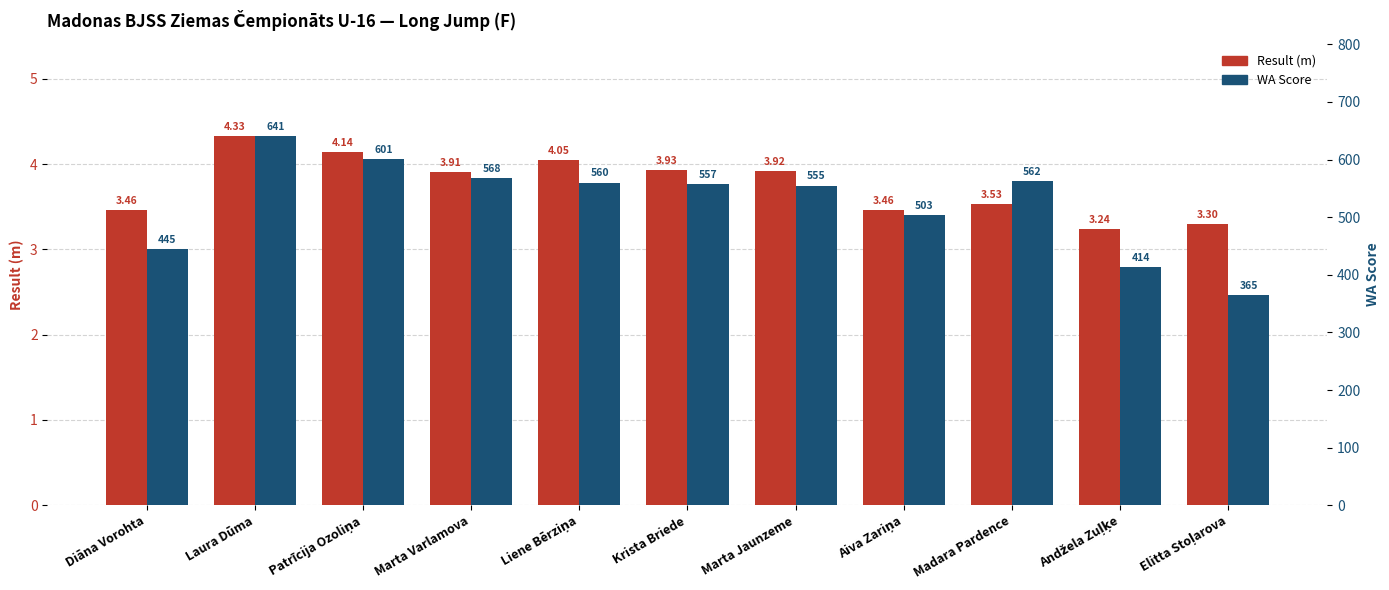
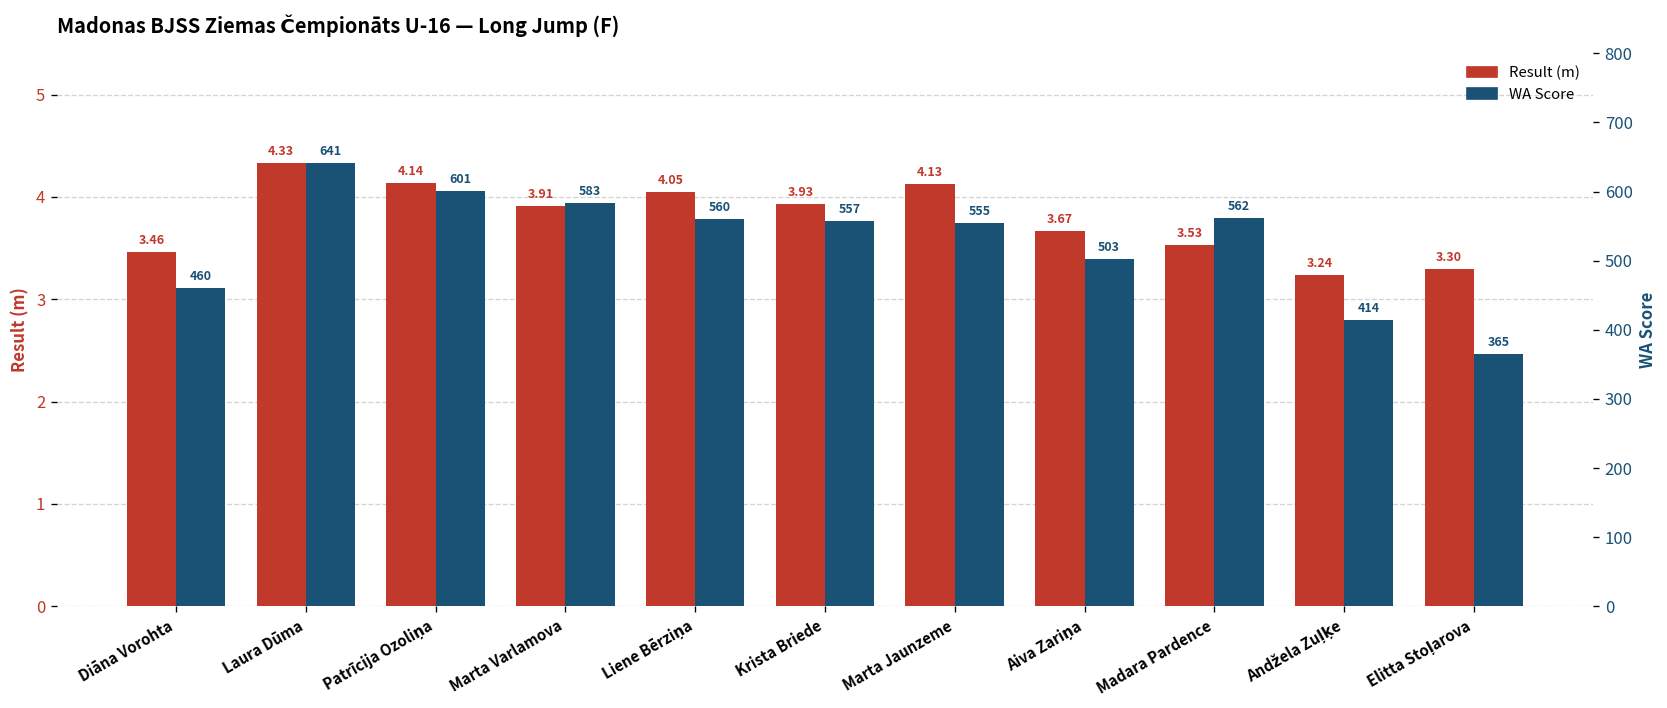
  {
    "Result (m)": {
      "Diāna Vorohta": 3.46,
      "Laura Dūma": 4.33,
      "Patrīcija Ozoliņa": 4.14,
      "Marta Varlamova": 3.91,
      "Liene Bērziņa": 4.05,
      "Krista Briede": 3.93,
-     "Marta Jaunzeme": 3.92,
-     "Aiva Zariņa": 3.46,
+     "Marta Jaunzeme": 4.13,
+     "Aiva Zariņa": 3.67,
      "Madara Pardence": 3.53,
      "Andžela Zuļķe": 3.24,
      "Elitta Stoļarova": 3.30
    },
    "WA Score": {
-     "Diāna Vorohta": 445,
+     "Diāna Vorohta": 460,
      "Laura Dūma": 641,
      "Patrīcija Ozoliņa": 601,
-     "Marta Varlamova": 568,
+     "Marta Varlamova": 583,
      "Liene Bērziņa": 560,
      "Krista Briede": 557,
      "Marta Jaunzeme": 555,
      "Aiva Zariņa": 503,
      "Madara Pardence": 562,
      "Andžela Zuļķe": 414,
      "Elitta Stoļarova": 365
    }
  }
